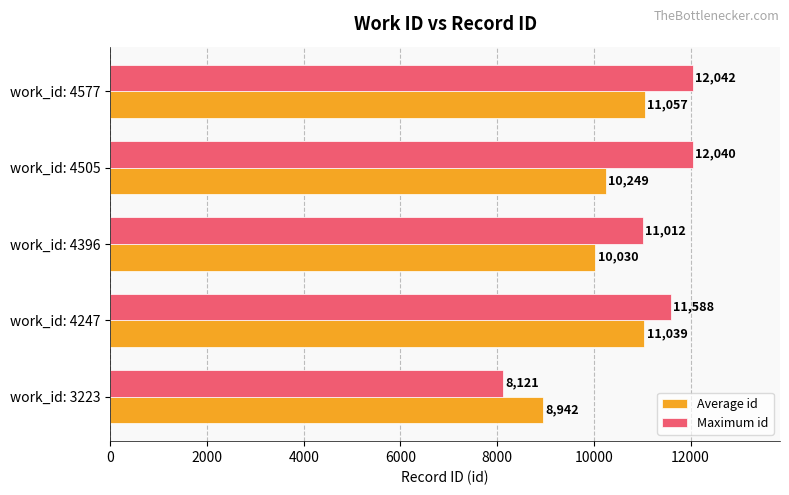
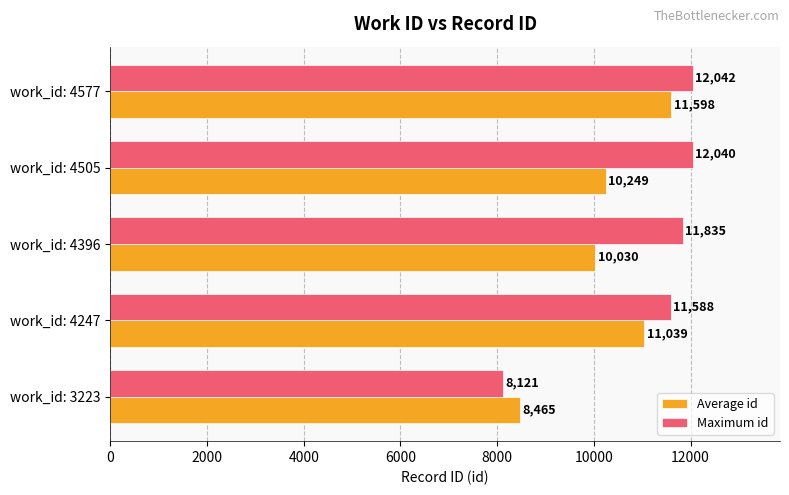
  {
    "Average id": {
-     "work_id: 4577": "11,057",
+     "work_id: 4577": "11,598",
      "work_id: 4505": "10,249",
      "work_id: 4396": "10,030",
      "work_id: 4247": "11,039",
-     "work_id: 3223": "8,942"
+     "work_id: 3223": "8,465"
    },
    "Maximum id": {
      "work_id: 4577": "12,042",
      "work_id: 4505": "12,040",
-     "work_id: 4396": "11,012",
+     "work_id: 4396": "11,835",
      "work_id: 4247": "11,588",
      "work_id: 3223": "8,121"
    }
  }
